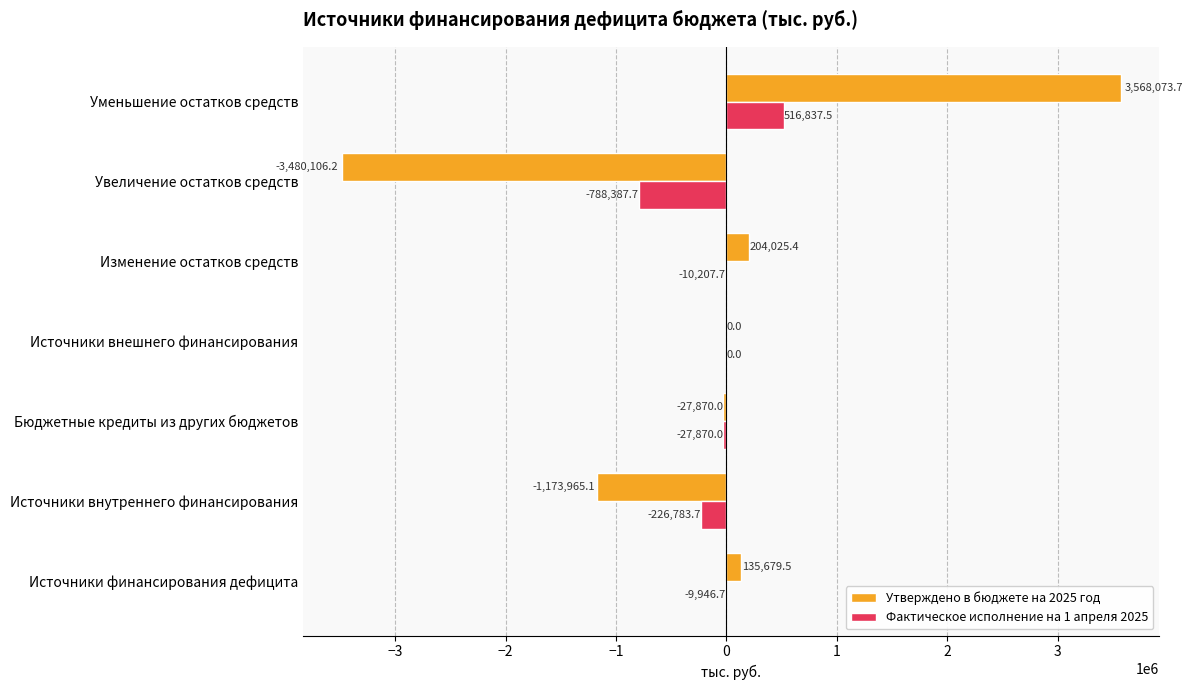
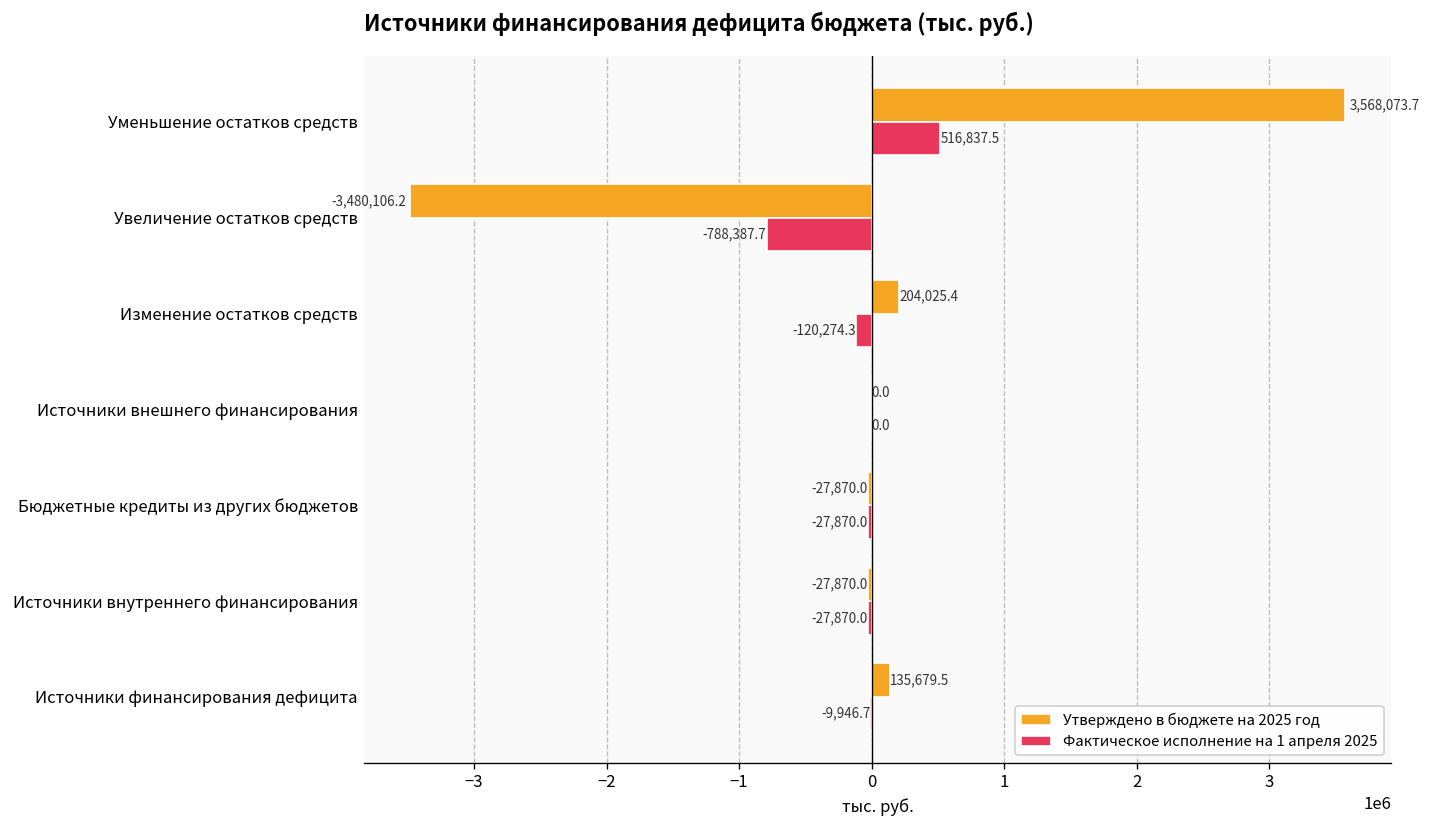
  {
    "Утверждено в бюджете на 2025 год": {
      "Уменьшение остатков средств": "3,568,073.7",
      "Увеличение остатков средств": "-3,480,106.2",
      "Изменение остатков средств": "204,025.4",
      "Источники внешнего финансирования": "0.0",
      "Бюджетные кредиты из других бюджетов": "-27,870.0",
-     "Источники внутреннего финансирования": "-1,173,965.1",
+     "Источники внутреннего финансирования": "-27,870.0",
      "Источники финансирования дефицита": "135,679.5"
    },
    "Фактическое исполнение на 1 апреля 2025": {
      "Уменьшение остатков средств": "516,837.5",
      "Увеличение остатков средств": "-788,387.7",
-     "Изменение остатков средств": "-10,207.7",
+     "Изменение остатков средств": "-120,274.3",
      "Источники внешнего финансирования": "0.0",
      "Бюджетные кредиты из других бюджетов": "-27,870.0",
-     "Источники внутреннего финансирования": "-226,783.7",
+     "Источники внутреннего финансирования": "-27,870.0",
      "Источники финансирования дефицита": "-9,946.7"
    }
  }
